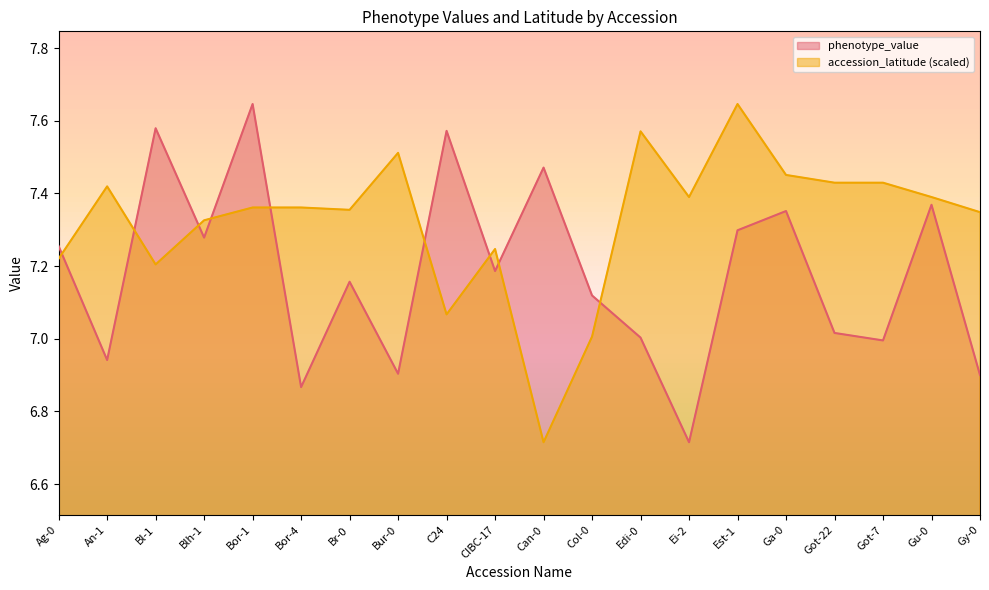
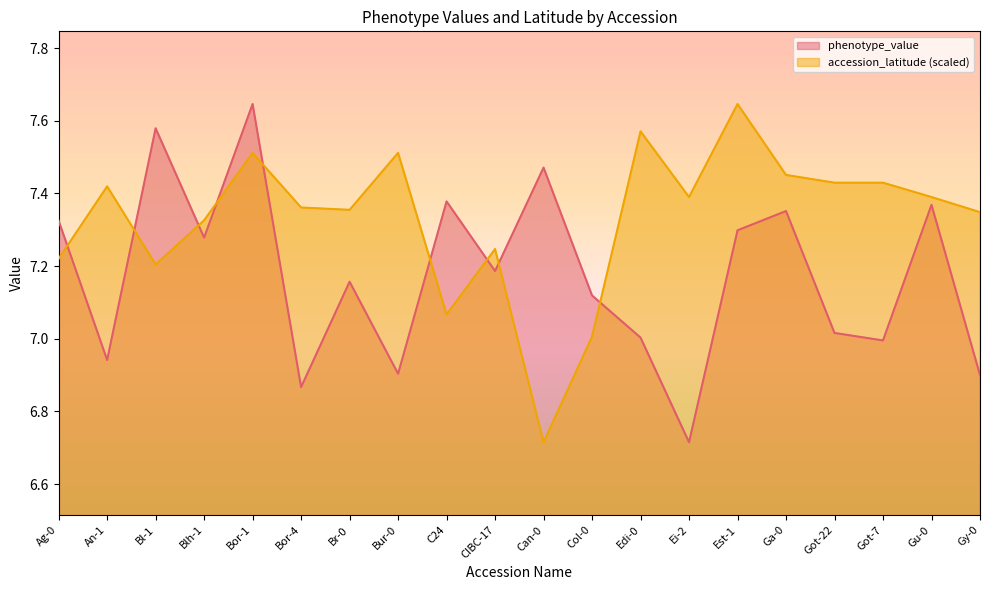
  {
    "phenotype_value": {
-     "Ag-0": 7.25,
+     "Ag-0": 7.33,
      "An-1": 6.94,
      "Bl-1": 7.58,
      "Blh-1": 7.28,
      "Bor-1": 7.65,
      "Bor-4": 6.87,
      "Br-0": 7.16,
      "Bur-0": 6.90,
-     "C24": 7.57,
+     "C24": 7.38,
      "CIBC-17": 7.19,
      "Can-0": 7.47,
      "Col-0": 7.12,
      "Edi-0": 7.00,
      "Ei-2": 6.72,
      "Est-1": 7.30,
      "Ga-0": 7.35,
      "Got-22": 7.02,
      "Got-7": 7.00,
      "Gu-0": 7.37,
      "Gy-0": 6.90
    },
    "accession_latitude (scaled)": {
      "Ag-0": 7.22,
      "An-1": 7.42,
      "Bl-1": 7.20,
      "Blh-1": 7.33,
-     "Bor-1": 7.36,
+     "Bor-1": 7.51,
      "Bor-4": 7.36,
      "Br-0": 7.35,
      "Bur-0": 7.51,
      "C24": 7.07,
      "CIBC-17": 7.25,
      "Can-0": 6.72,
      "Col-0": 7.01,
      "Edi-0": 7.57,
      "Ei-2": 7.39,
      "Est-1": 7.65,
      "Ga-0": 7.45,
      "Got-22": 7.43,
      "Got-7": 7.43,
      "Gu-0": 7.39,
      "Gy-0": 7.35
    }
  }
